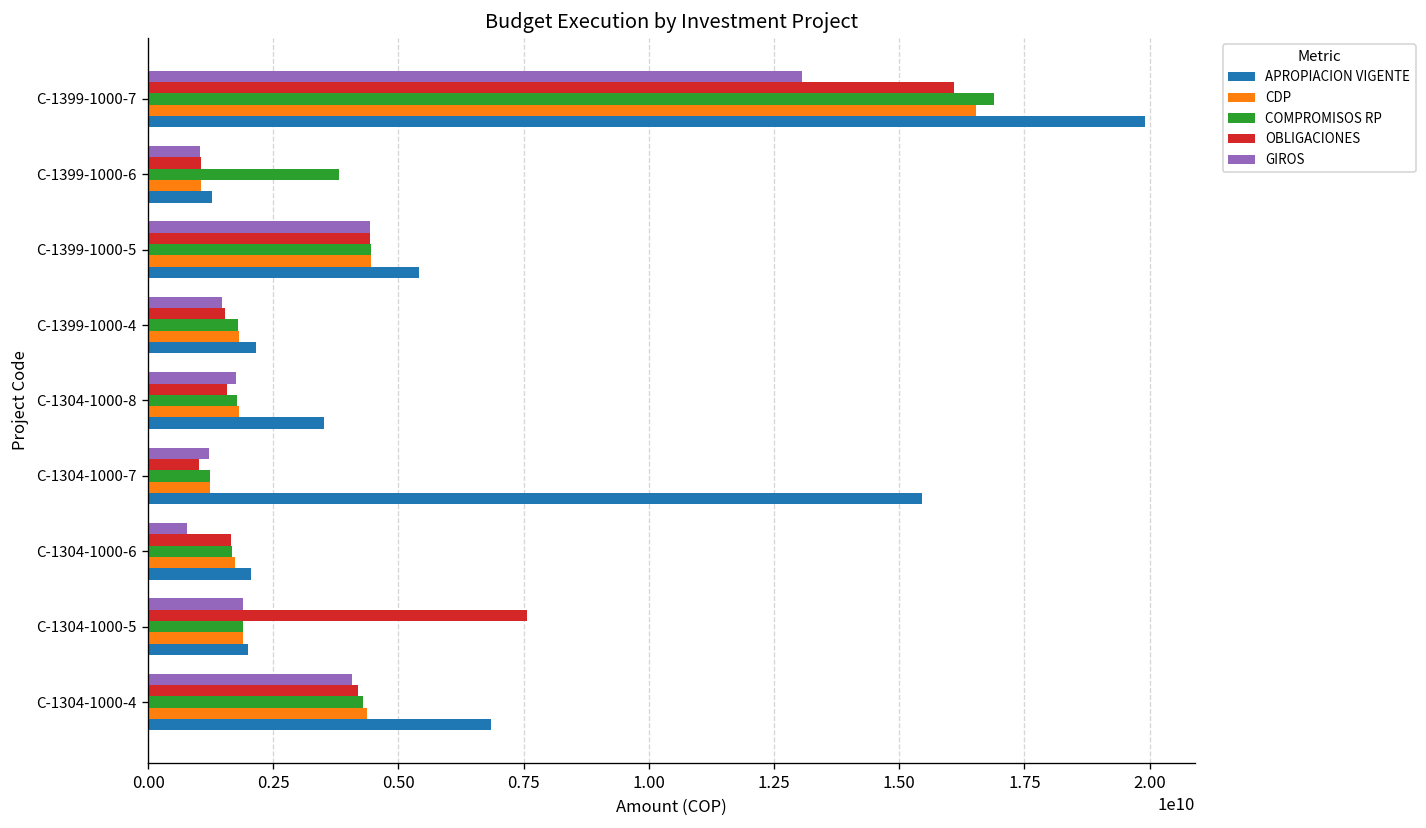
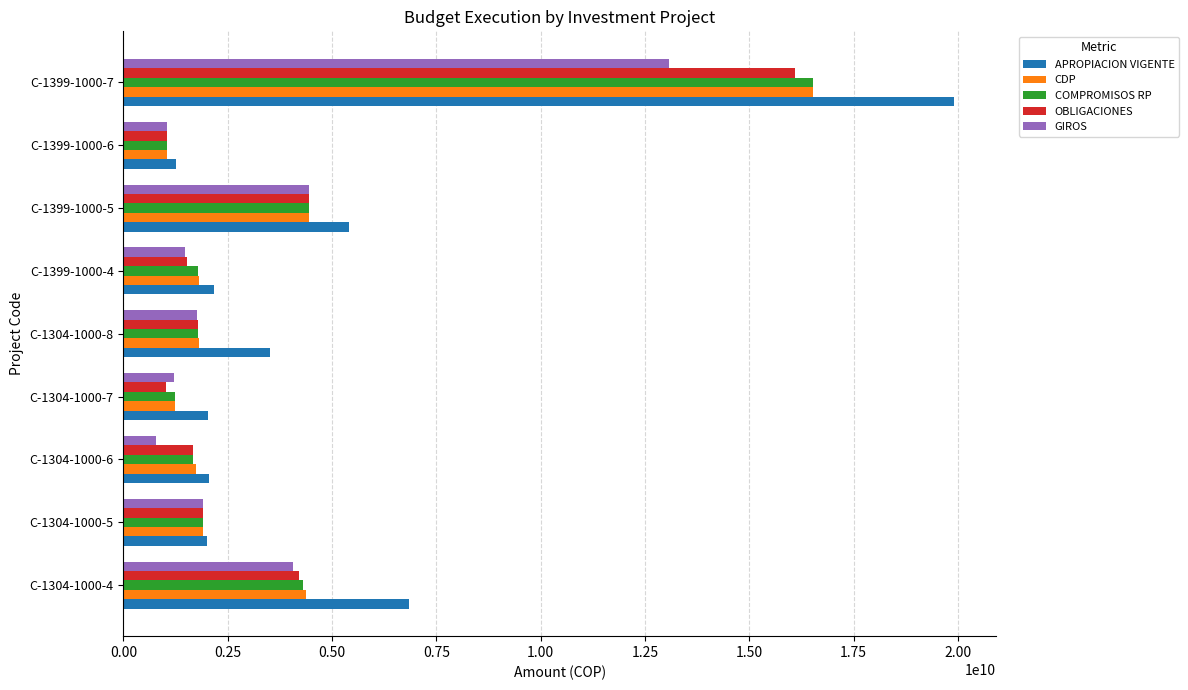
  {
    "APROPIACION VIGENTE": {
      "C-1399-1000-7": 19900000000,
      "C-1399-1000-6": 1300000000,
      "C-1399-1000-5": 5400000000,
      "C-1399-1000-4": 2200000000,
      "C-1304-1000-8": 3500000000,
-     "C-1304-1000-7": 15500000000,
+     "C-1304-1000-7": 2000000000,
      "C-1304-1000-6": 2000000000,
      "C-1304-1000-5": 2000000000,
      "C-1304-1000-4": 6800000000
    },
    "CDP": {
      "C-1399-1000-7": 16500000000,
      "C-1399-1000-6": 1100000000,
      "C-1399-1000-5": 4500000000,
      "C-1399-1000-4": 1800000000,
      "C-1304-1000-8": 1800000000,
      "C-1304-1000-7": 1200000000,
      "C-1304-1000-6": 1700000000,
      "C-1304-1000-5": 1900000000,
      "C-1304-1000-4": 4400000000
    },
    "COMPROMISOS RP": {
-     "C-1399-1000-7": 16900000000,
-     "C-1399-1000-6": 3800000000,
+     "C-1399-1000-7": 16500000000,
+     "C-1399-1000-6": 1100000000,
      "C-1399-1000-5": 4400000000,
      "C-1399-1000-4": 1800000000,
      "C-1304-1000-8": 1800000000,
      "C-1304-1000-7": 1200000000,
      "C-1304-1000-6": 1700000000,
      "C-1304-1000-5": 1900000000,
      "C-1304-1000-4": 4300000000
    },
    "OBLIGACIONES": {
      "C-1399-1000-7": 16100000000,
      "C-1399-1000-6": 1100000000,
      "C-1399-1000-5": 4400000000,
      "C-1399-1000-4": 1500000000,
-     "C-1304-1000-8": 1600000000,
+     "C-1304-1000-8": 1800000000,
      "C-1304-1000-7": 1000000000,
      "C-1304-1000-6": 1700000000,
-     "C-1304-1000-5": 7600000000,
+     "C-1304-1000-5": 1900000000,
      "C-1304-1000-4": 4200000000
    },
    "GIROS": {
      "C-1399-1000-7": 13100000000,
      "C-1399-1000-6": 1000000000,
      "C-1399-1000-5": 4400000000,
      "C-1399-1000-4": 1500000000,
      "C-1304-1000-8": 1800000000,
      "C-1304-1000-7": 1200000000,
      "C-1304-1000-6": 800000000,
      "C-1304-1000-5": 1900000000,
      "C-1304-1000-4": 4100000000
    }
  }
